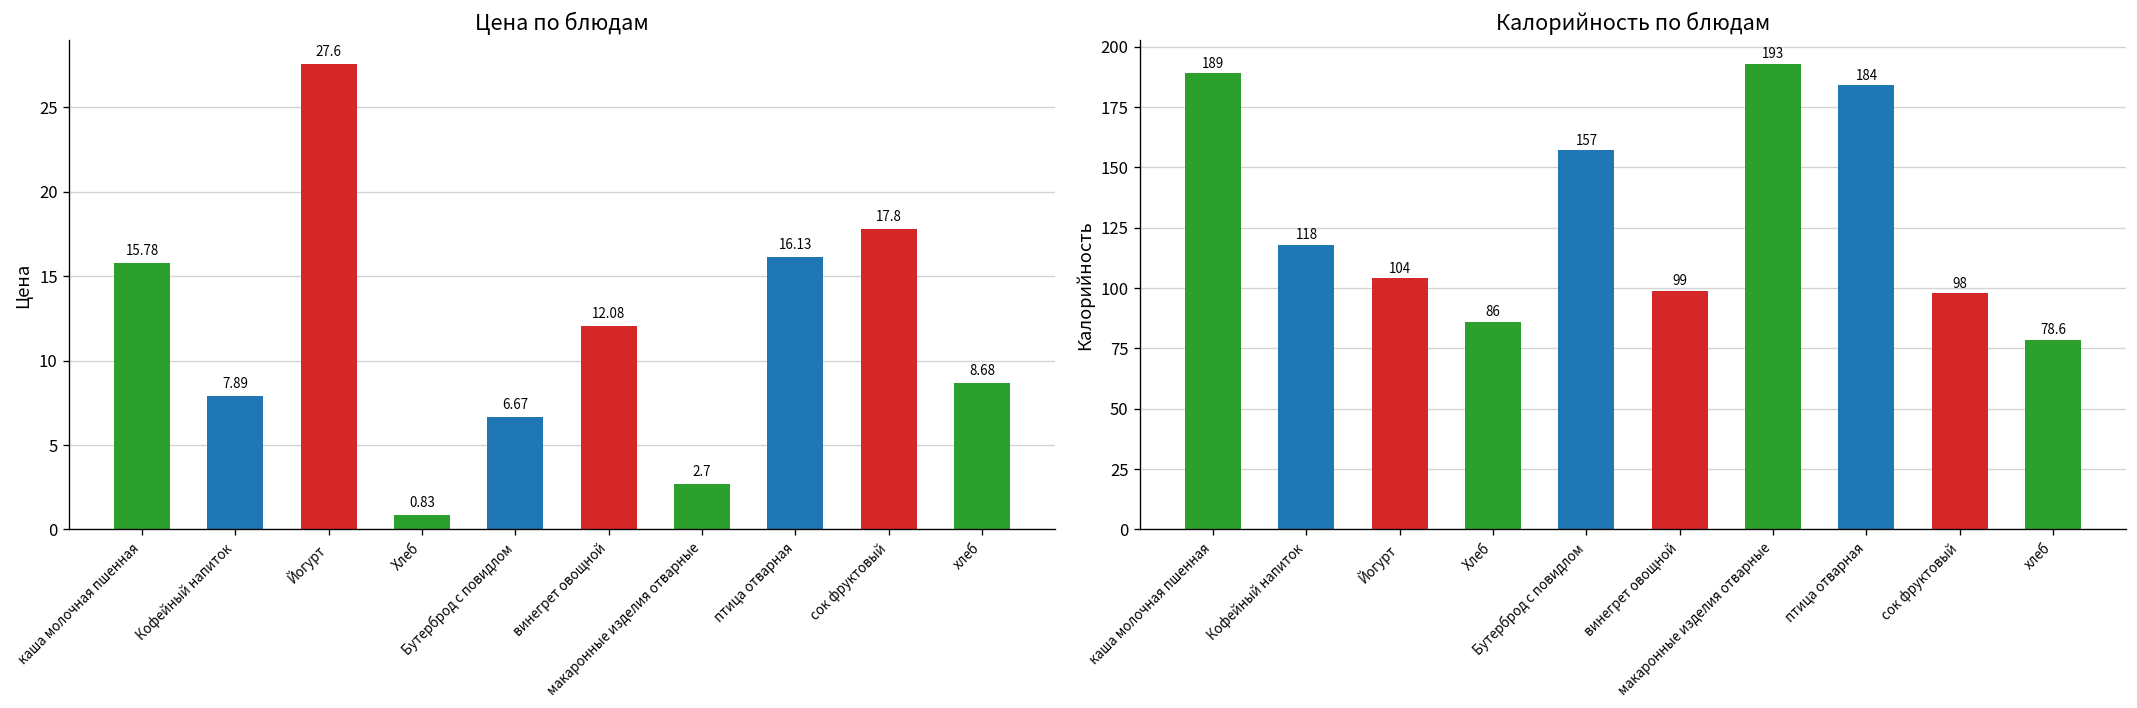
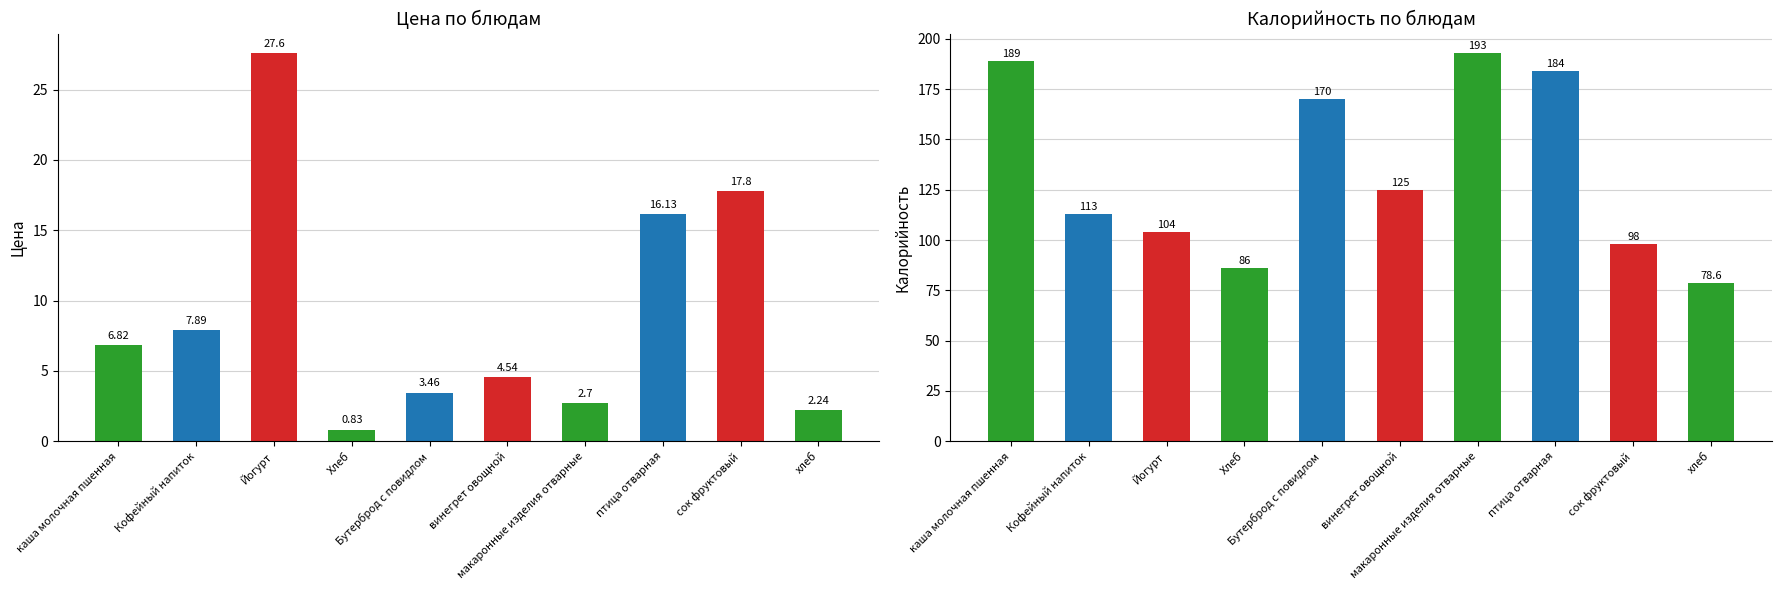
  {
    "Цена по блюдам": {
-     "каша молочная пшенная": 15.78,
+     "каша молочная пшенная": 6.82,
      "Кофейный напиток": 7.89,
      "Йогурт": 27.6,
      "Хлеб": 0.83,
-     "Бутерброд с повидлом": 6.67,
-     "винегрет овощной": 12.08,
+     "Бутерброд с повидлом": 3.46,
+     "винегрет овощной": 4.54,
      "макаронные изделия отварные": 2.7,
      "птица отварная": 16.13,
      "сок фруктовый": 17.8,
-     "хлеб": 8.68
+     "хлеб": 2.24
    },
    "Калорийность по блюдам": {
      "каша молочная пшенная": 189,
-     "Кофейный напиток": 118,
+     "Кофейный напиток": 113,
      "Йогурт": 104,
      "Хлеб": 86,
-     "Бутерброд с повидлом": 157,
-     "винегрет овощной": 99,
+     "Бутерброд с повидлом": 170,
+     "винегрет овощной": 125,
      "макаронные изделия отварные": 193,
      "птица отварная": 184,
      "сок фруктовый": 98,
      "хлеб": 78.6
    }
  }
